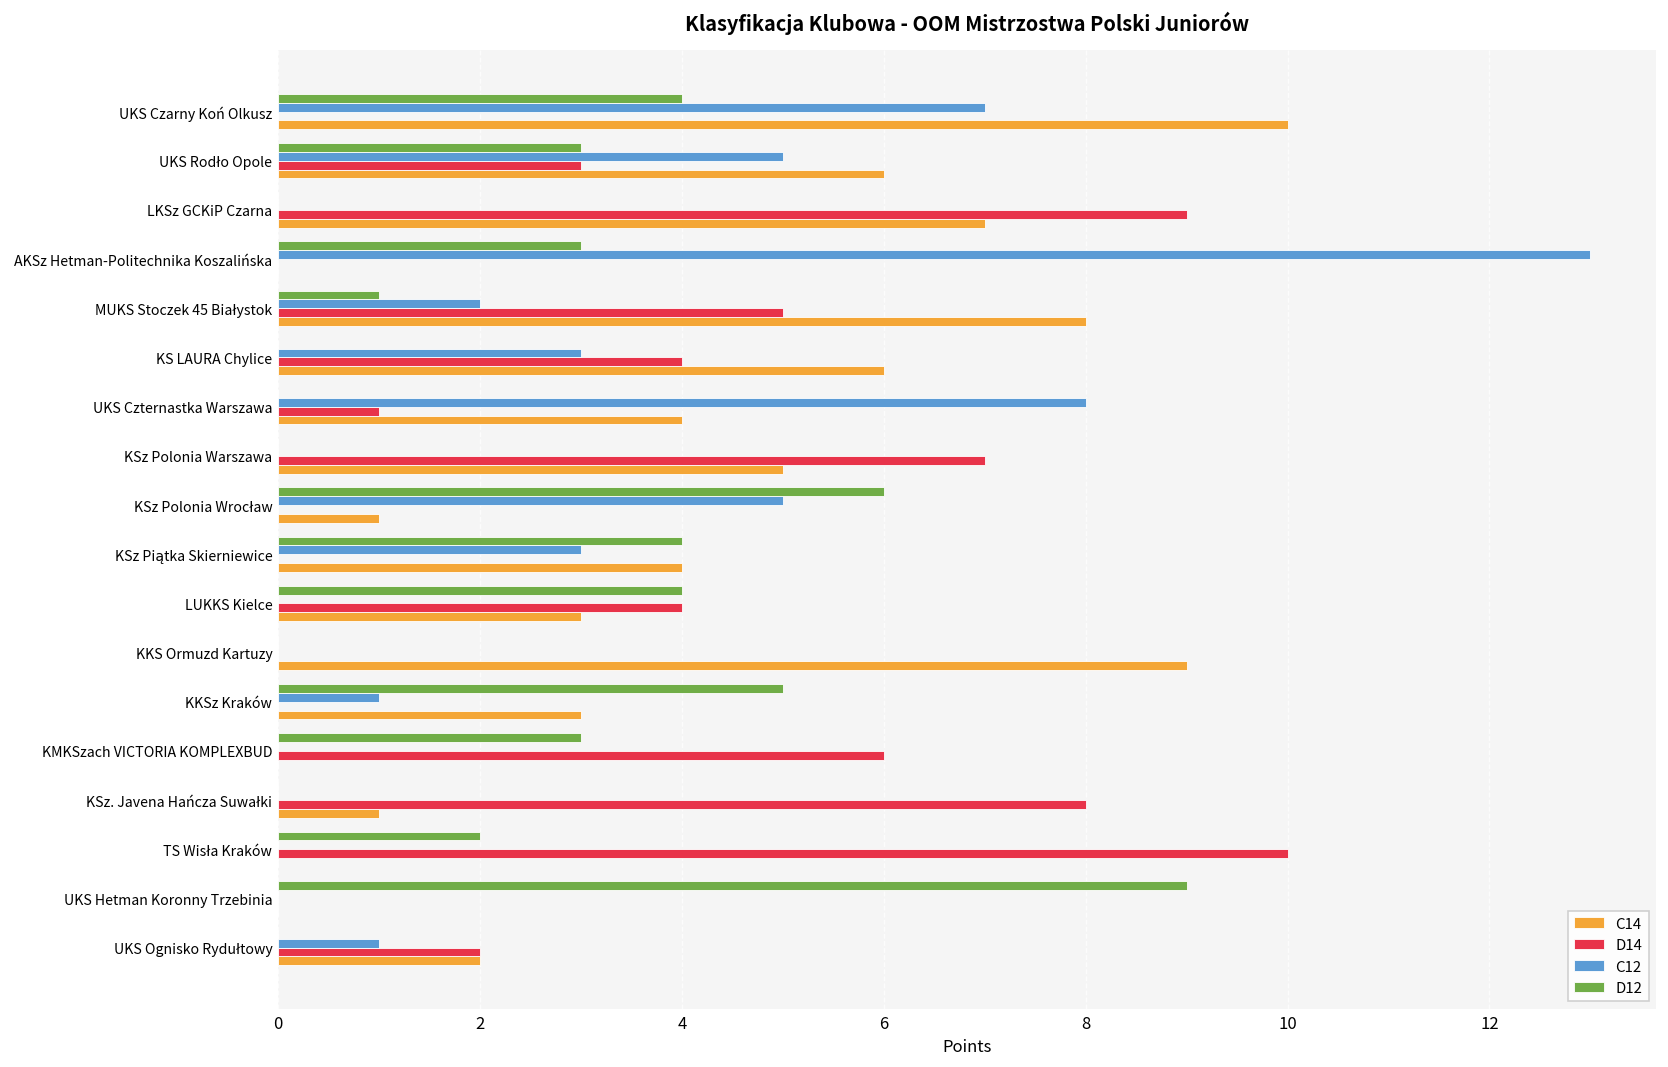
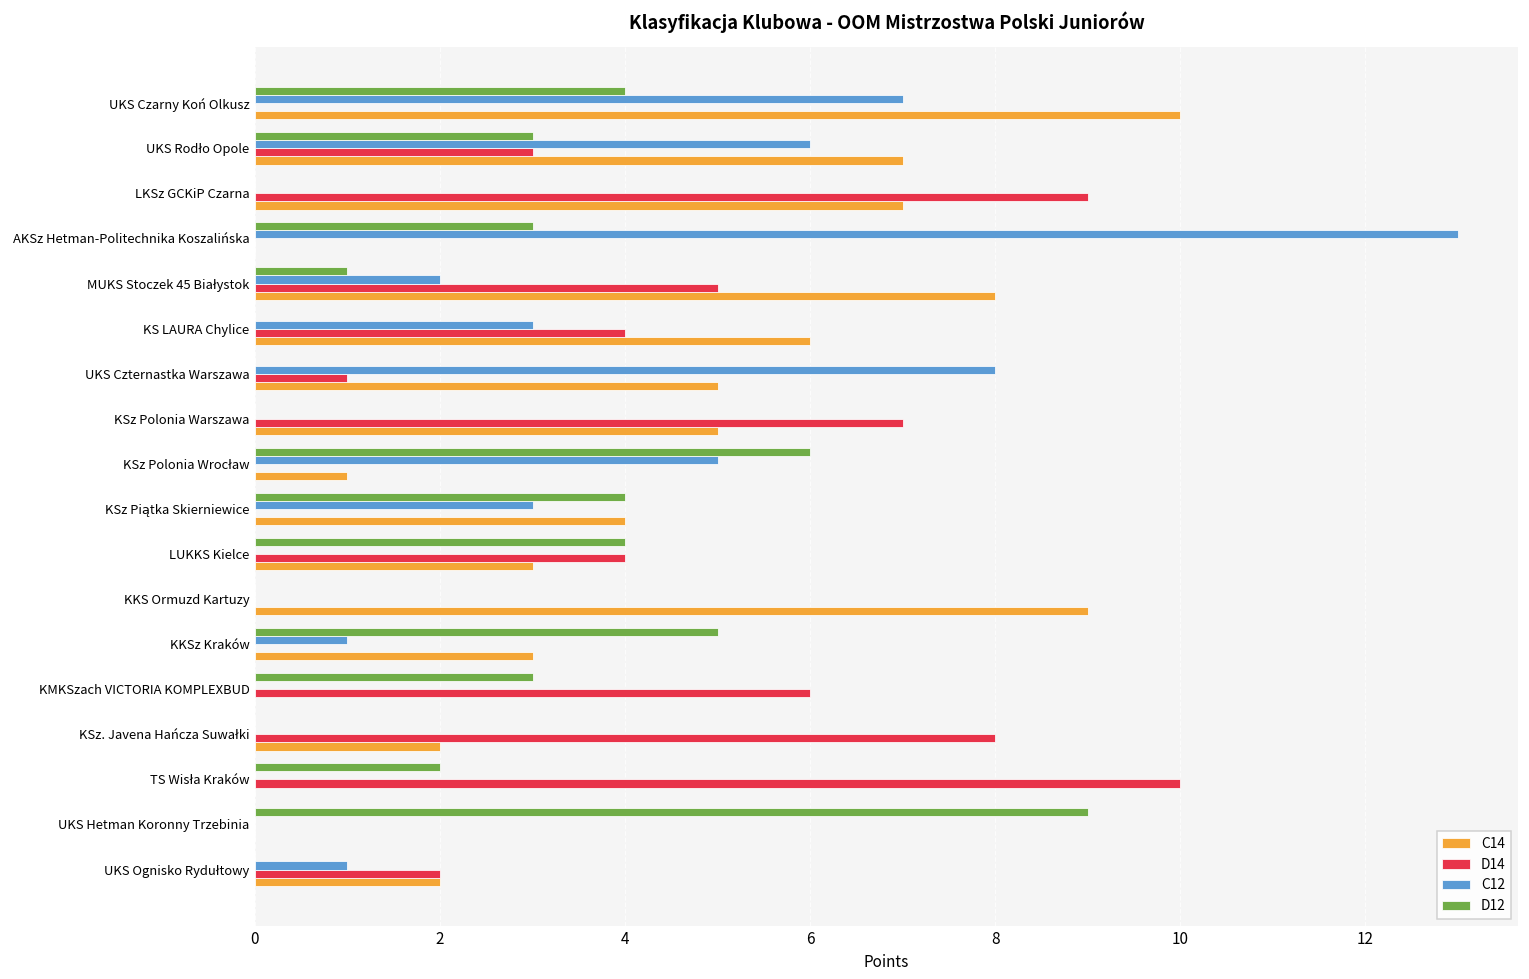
  {
    "C14": {
      "UKS Czarny Koń Olkusz": 10,
-     "UKS Rodło Opole": 6,
+     "UKS Rodło Opole": 7,
      "LKSz GCKiP Czarna": 7,
      "AKSz Hetman-Politechnika Koszalińska": 0,
      "MUKS Stoczek 45 Białystok": 8,
      "KS LAURA Chylice": 6,
-     "UKS Czternastka Warszawa": 4,
+     "UKS Czternastka Warszawa": 5,
      "KSz Polonia Warszawa": 5,
      "KSz Polonia Wrocław": 1,
      "KSz Piątka Skierniewice": 4,
      "LUKKS Kielce": 3,
      "KKS Ormuzd Kartuzy": 9,
      "KKSz Kraków": 3,
      "KMKSzach VICTORIA KOMPLEXBUD": 0,
-     "KSz. Javena Hańcza Suwałki": 1,
+     "KSz. Javena Hańcza Suwałki": 2,
      "TS Wisła Kraków": 0,
      "UKS Hetman Koronny Trzebinia": 0,
      "UKS Ognisko Rydułtowy": 2
    },
    "D14": {
      "UKS Czarny Koń Olkusz": 0,
      "UKS Rodło Opole": 3,
      "LKSz GCKiP Czarna": 9,
      "AKSz Hetman-Politechnika Koszalińska": 0,
      "MUKS Stoczek 45 Białystok": 5,
      "KS LAURA Chylice": 4,
      "UKS Czternastka Warszawa": 1,
      "KSz Polonia Warszawa": 7,
      "KSz Polonia Wrocław": 0,
      "KSz Piątka Skierniewice": 0,
      "LUKKS Kielce": 4,
      "KKS Ormuzd Kartuzy": 0,
      "KKSz Kraków": 0,
      "KMKSzach VICTORIA KOMPLEXBUD": 6,
      "KSz. Javena Hańcza Suwałki": 8,
      "TS Wisła Kraków": 10,
      "UKS Hetman Koronny Trzebinia": 0,
      "UKS Ognisko Rydułtowy": 2
    },
    "C12": {
      "UKS Czarny Koń Olkusz": 7,
-     "UKS Rodło Opole": 5,
+     "UKS Rodło Opole": 6,
      "LKSz GCKiP Czarna": 0,
      "AKSz Hetman-Politechnika Koszalińska": 13,
      "MUKS Stoczek 45 Białystok": 2,
      "KS LAURA Chylice": 3,
      "UKS Czternastka Warszawa": 8,
      "KSz Polonia Warszawa": 0,
      "KSz Polonia Wrocław": 5,
      "KSz Piątka Skierniewice": 3,
      "LUKKS Kielce": 0,
      "KKS Ormuzd Kartuzy": 0,
      "KKSz Kraków": 1,
      "KMKSzach VICTORIA KOMPLEXBUD": 0,
      "KSz. Javena Hańcza Suwałki": 0,
      "TS Wisła Kraków": 0,
      "UKS Hetman Koronny Trzebinia": 0,
      "UKS Ognisko Rydułtowy": 1
    },
    "D12": {
      "UKS Czarny Koń Olkusz": 4,
      "UKS Rodło Opole": 3,
      "LKSz GCKiP Czarna": 0,
      "AKSz Hetman-Politechnika Koszalińska": 3,
      "MUKS Stoczek 45 Białystok": 1,
      "KS LAURA Chylice": 0,
      "UKS Czternastka Warszawa": 0,
      "KSz Polonia Warszawa": 0,
      "KSz Polonia Wrocław": 6,
      "KSz Piątka Skierniewice": 4,
      "LUKKS Kielce": 4,
      "KKS Ormuzd Kartuzy": 0,
      "KKSz Kraków": 5,
      "KMKSzach VICTORIA KOMPLEXBUD": 3,
      "KSz. Javena Hańcza Suwałki": 0,
      "TS Wisła Kraków": 2,
      "UKS Hetman Koronny Trzebinia": 9,
      "UKS Ognisko Rydułtowy": 0
    }
  }
